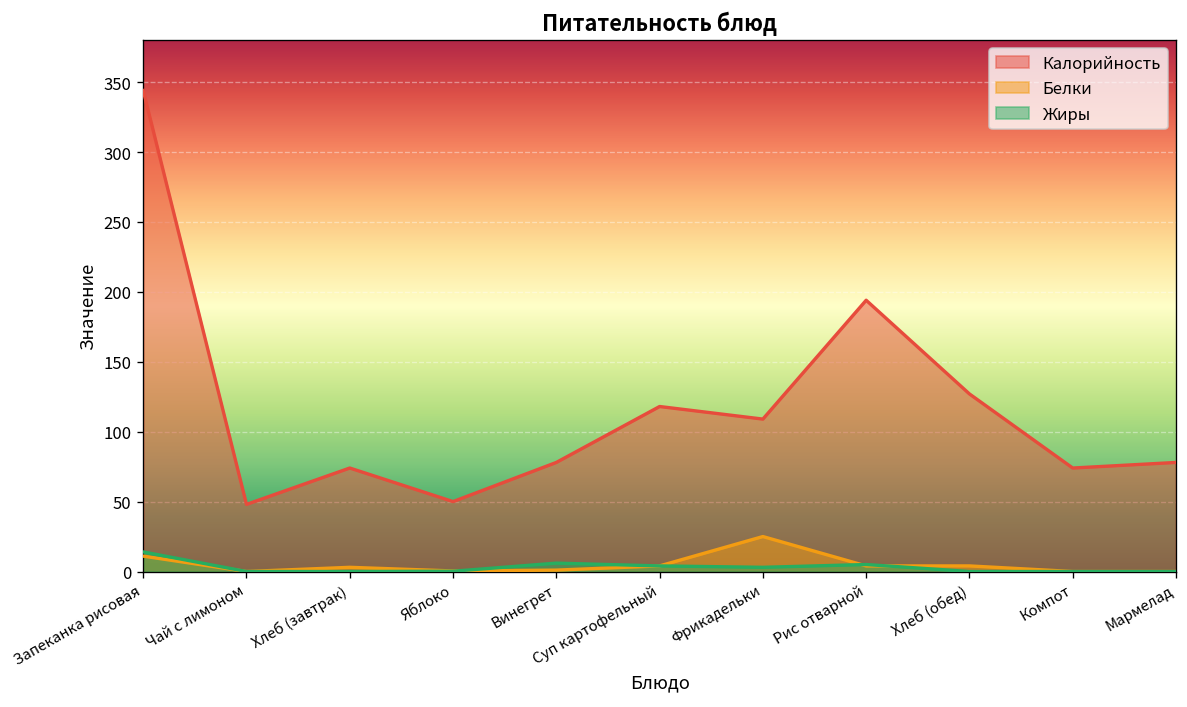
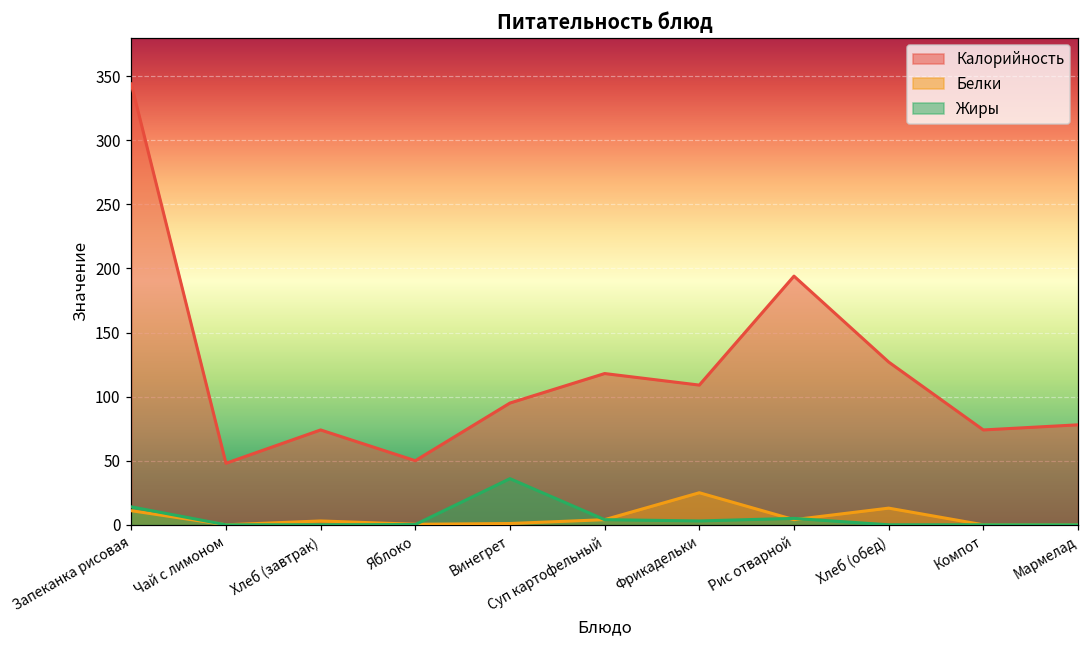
  {
    "Калорийность": {
      "Запеканка рисовая": 344,
      "Чай с лимоном": 48,
      "Хлеб (завтрак)": 74,
      "Яблоко": 50,
-     "Винегрет": 78,
+     "Винегрет": 95,
      "Суп картофельный": 118,
      "Фрикадельки": 109,
      "Рис отварной": 194,
      "Хлеб (обед)": 127,
      "Компот": 74,
      "Мармелад": 78
    },
    "Белки": {
      "Запеканка рисовая": 11,
      "Хлеб (завтрак)": 3,
      "Винегрет": 1,
      "Фрикадельки": 25,
-     "Хлеб (обед)": 4
+     "Хлеб (обед)": 13
    },
    "Жиры": {
      "Запеканка рисовая": 14,
      "Хлеб (завтрак)": 0,
-     "Винегрет": 6,
+     "Винегрет": 36,
      "Фрикадельки": 3,
      "Хлеб (обед)": 0
    }
  }
